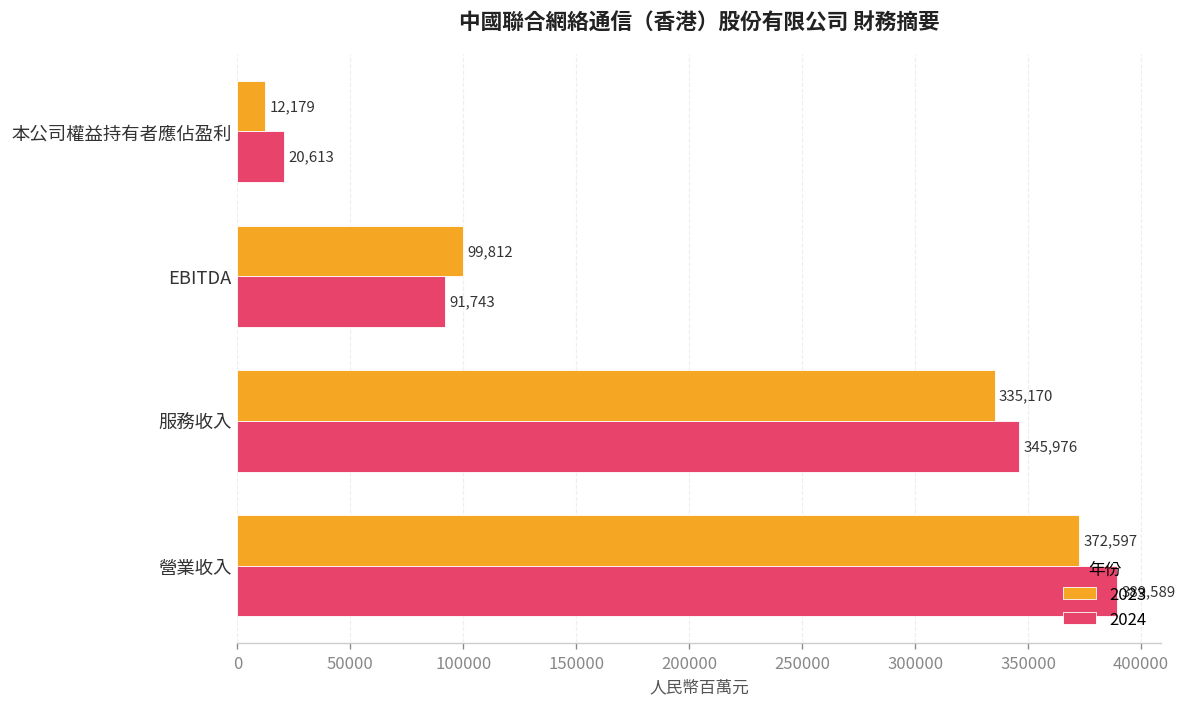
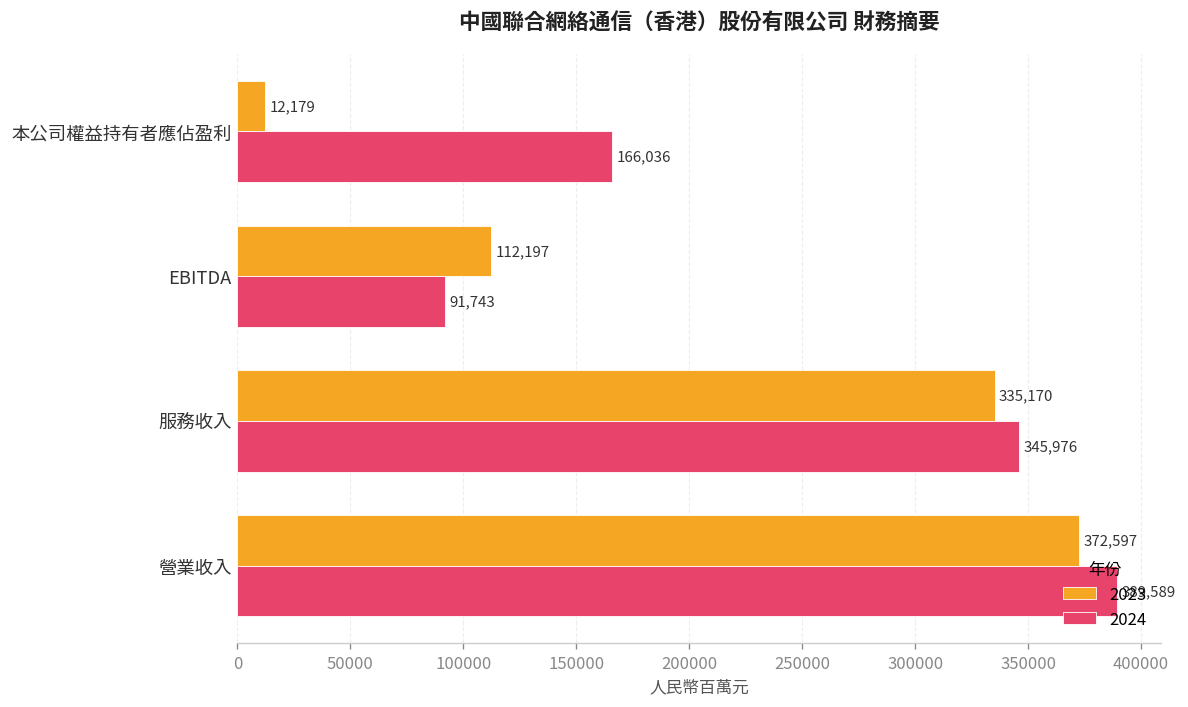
  {
    "2023": {
      "本公司權益持有者應佔盈利": "12,179",
-     "EBITDA": "99,812",
+     "EBITDA": "112,197",
      "服務收入": "335,170",
      "營業收入": "372,597"
    },
    "2024": {
-     "本公司權益持有者應佔盈利": "20,613",
+     "本公司權益持有者應佔盈利": "166,036",
      "EBITDA": "91,743",
      "服務收入": "345,976",
      "營業收入": "389,589"
    }
  }
